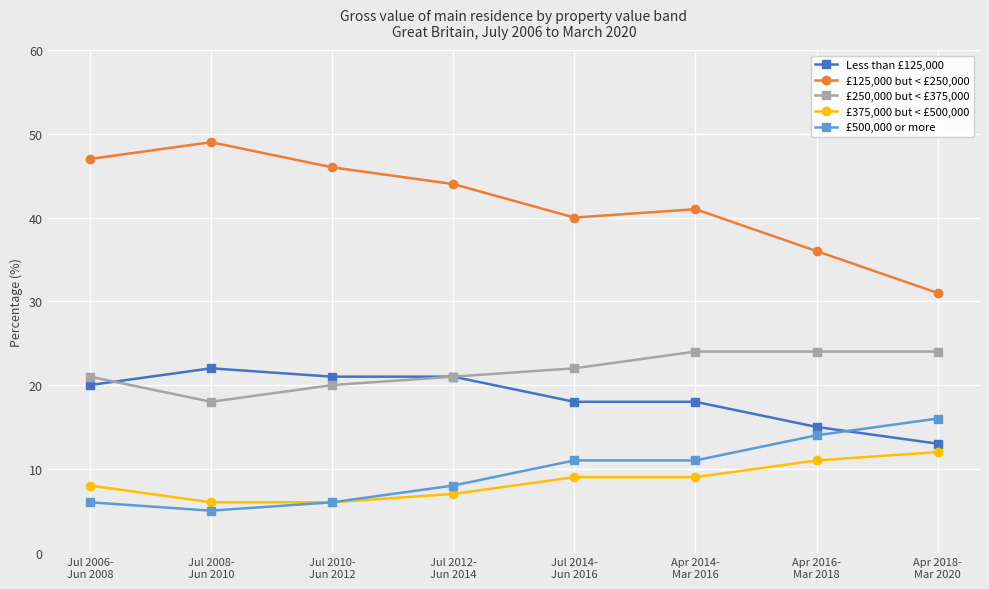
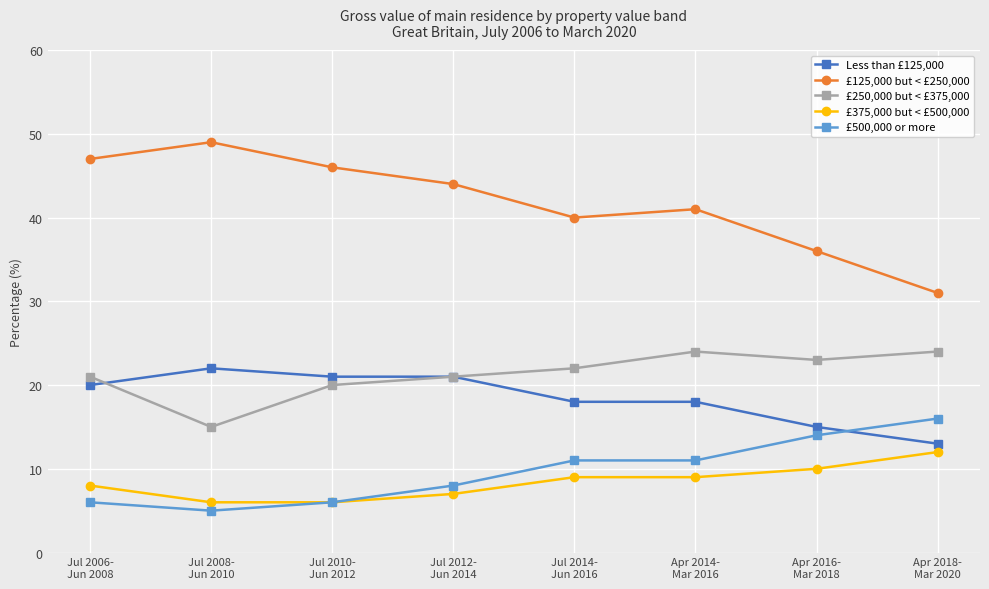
  {
    "£125,000 but < £250,000": {
      "Jul 2006- Jun 2008": 47,
      "Jul 2008- Jun 2010": 49,
      "Jul 2010- Jun 2012": 46,
      "Jul 2012- Jun 2014": 44,
      "Jul 2014- Jun 2016": 40,
      "Apr 2014- Mar 2016": 41,
      "Apr 2016- Mar 2018": 36,
      "Apr 2018- Mar 2020": 31
    },
    "£250,000 but < £375,000": {
      "Jul 2006- Jun 2008": 21,
-     "Jul 2008- Jun 2010": 18,
+     "Jul 2008- Jun 2010": 15,
      "Jul 2010- Jun 2012": 20,
      "Jul 2014- Jun 2016": 22,
      "Apr 2014- Mar 2016": 24,
-     "Apr 2016- Mar 2018": 24,
+     "Apr 2016- Mar 2018": 23,
      "Apr 2018- Mar 2020": 24
    },
    "£375,000 but < £500,000": {
      "Jul 2006- Jun 2008": 8,
      "Jul 2008- Jun 2010": 6,
      "Jul 2012- Jun 2014": 7,
      "Jul 2014- Jun 2016": 9,
      "Apr 2014- Mar 2016": 9,
-     "Apr 2016- Mar 2018": 11,
+     "Apr 2016- Mar 2018": 10,
      "Apr 2018- Mar 2020": 12
    }
  }
